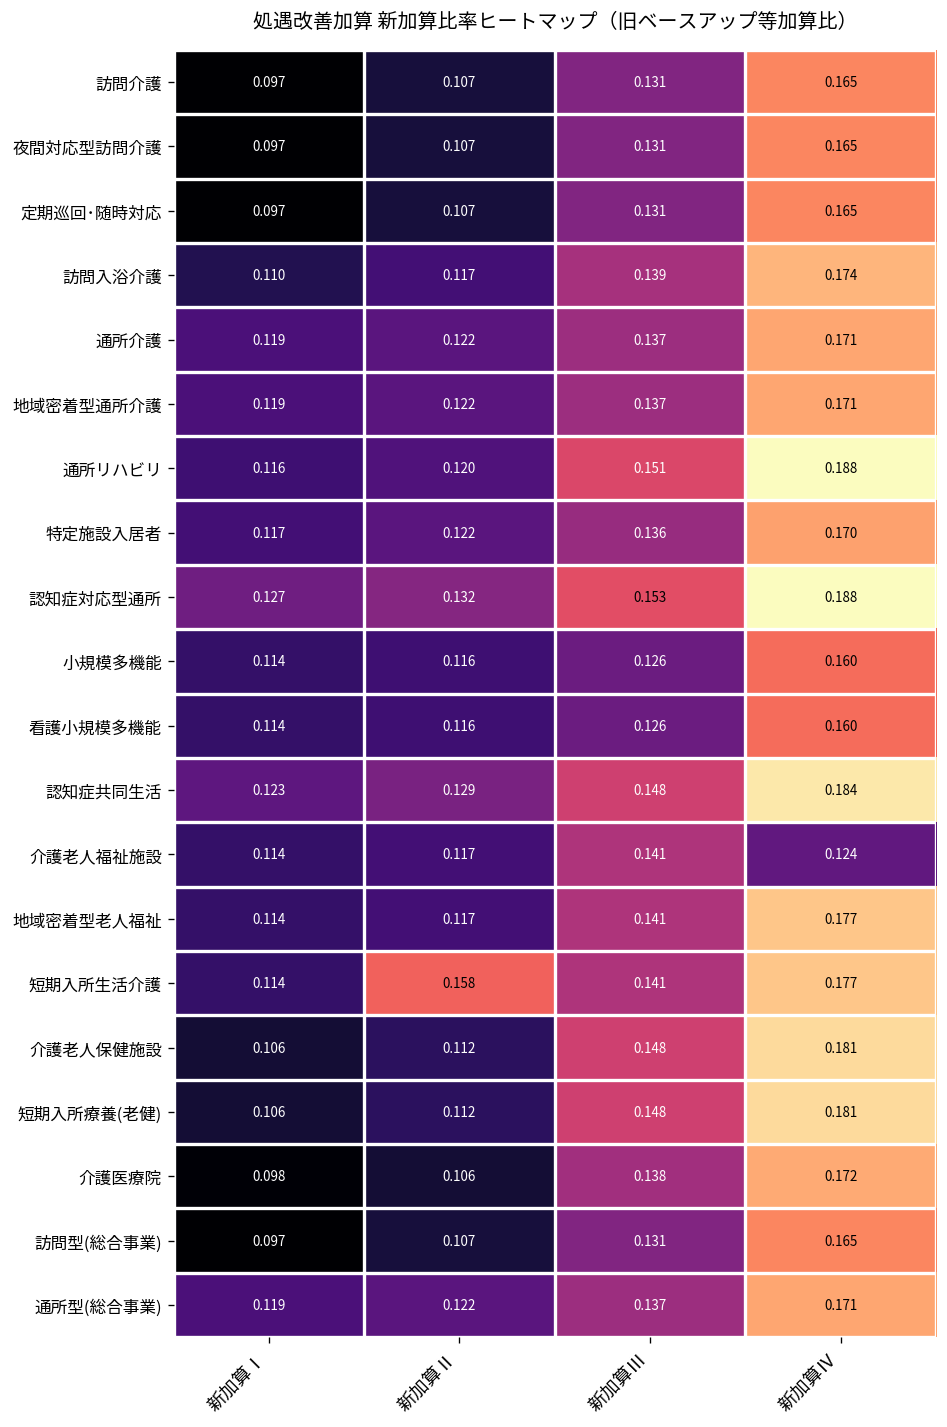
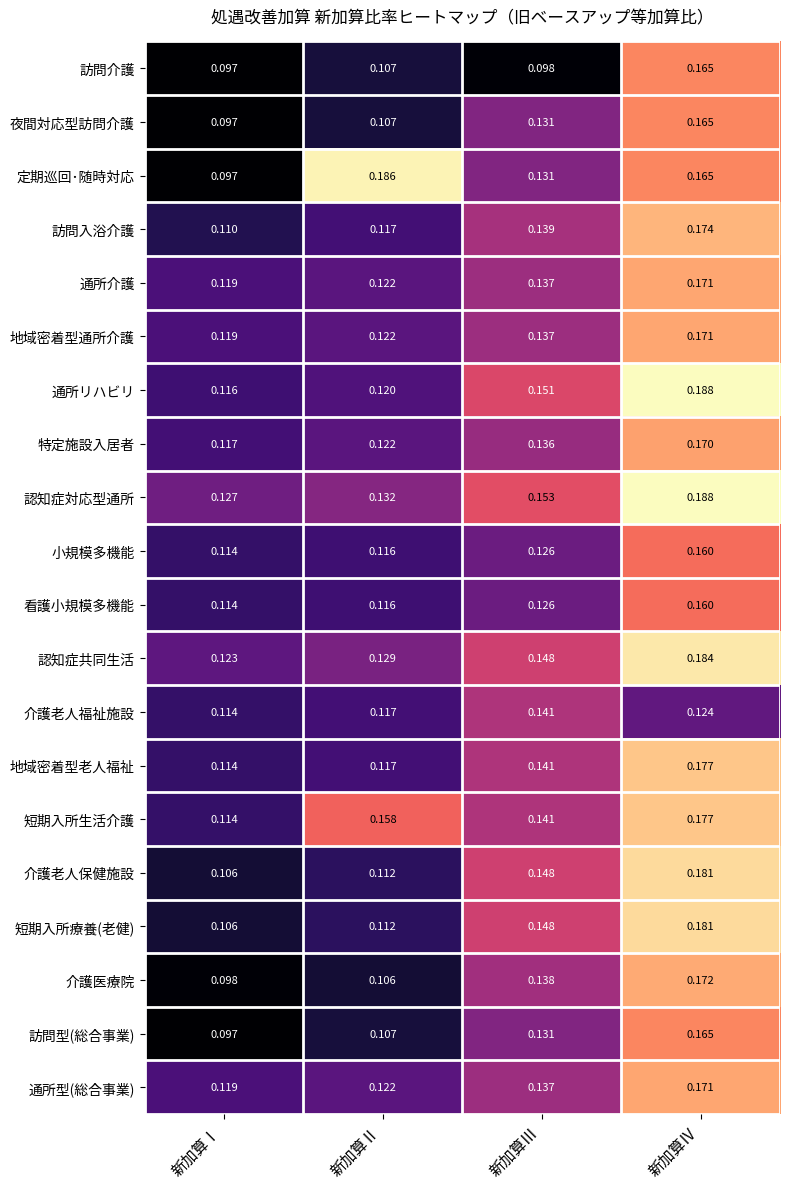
  {
    "訪問介護": {
      "新加算Ⅰ": 0.097,
      "新加算Ⅱ": 0.107,
-     "新加算Ⅲ": 0.131,
+     "新加算Ⅲ": 0.098,
      "新加算Ⅳ": 0.165
    },
    "夜間対応型訪問介護": {
      "新加算Ⅰ": 0.097,
      "新加算Ⅱ": 0.107,
      "新加算Ⅲ": 0.131,
      "新加算Ⅳ": 0.165
    },
    "定期巡回･随時対応": {
      "新加算Ⅰ": 0.097,
-     "新加算Ⅱ": 0.107,
+     "新加算Ⅱ": 0.186,
      "新加算Ⅲ": 0.131,
      "新加算Ⅳ": 0.165
    },
    "訪問入浴介護": {
      "新加算Ⅰ": 0.110,
      "新加算Ⅱ": 0.117,
      "新加算Ⅲ": 0.139,
      "新加算Ⅳ": 0.174
    },
    "通所介護": {
      "新加算Ⅰ": 0.119,
      "新加算Ⅱ": 0.122,
      "新加算Ⅲ": 0.137,
      "新加算Ⅳ": 0.171
    },
    "地域密着型通所介護": {
      "新加算Ⅰ": 0.119,
      "新加算Ⅱ": 0.122,
      "新加算Ⅲ": 0.137,
      "新加算Ⅳ": 0.171
    },
    "通所リハビリ": {
      "新加算Ⅰ": 0.116,
      "新加算Ⅱ": 0.120,
      "新加算Ⅲ": 0.151,
      "新加算Ⅳ": 0.188
    },
    "特定施設入居者": {
      "新加算Ⅰ": 0.117,
      "新加算Ⅱ": 0.122,
      "新加算Ⅲ": 0.136,
      "新加算Ⅳ": 0.170
    },
    "認知症対応型通所": {
      "新加算Ⅰ": 0.127,
      "新加算Ⅱ": 0.132,
      "新加算Ⅲ": 0.153,
      "新加算Ⅳ": 0.188
    },
    "小規模多機能": {
      "新加算Ⅰ": 0.114,
      "新加算Ⅱ": 0.116,
      "新加算Ⅲ": 0.126,
      "新加算Ⅳ": 0.160
    },
    "看護小規模多機能": {
      "新加算Ⅰ": 0.114,
      "新加算Ⅱ": 0.116,
      "新加算Ⅲ": 0.126,
      "新加算Ⅳ": 0.160
    },
    "認知症共同生活": {
      "新加算Ⅰ": 0.123,
      "新加算Ⅱ": 0.129,
      "新加算Ⅲ": 0.148,
      "新加算Ⅳ": 0.184
    },
    "介護老人福祉施設": {
      "新加算Ⅰ": 0.114,
      "新加算Ⅱ": 0.117,
      "新加算Ⅲ": 0.141,
      "新加算Ⅳ": 0.124
    },
    "地域密着型老人福祉": {
      "新加算Ⅰ": 0.114,
      "新加算Ⅱ": 0.117,
      "新加算Ⅲ": 0.141,
      "新加算Ⅳ": 0.177
    },
    "短期入所生活介護": {
      "新加算Ⅰ": 0.114,
      "新加算Ⅱ": 0.158,
      "新加算Ⅲ": 0.141,
      "新加算Ⅳ": 0.177
    },
    "介護老人保健施設": {
      "新加算Ⅰ": 0.106,
      "新加算Ⅱ": 0.112,
      "新加算Ⅲ": 0.148,
      "新加算Ⅳ": 0.181
    },
    "短期入所療養(老健)": {
      "新加算Ⅰ": 0.106,
      "新加算Ⅱ": 0.112,
      "新加算Ⅲ": 0.148,
      "新加算Ⅳ": 0.181
    },
    "介護医療院": {
      "新加算Ⅰ": 0.098,
      "新加算Ⅱ": 0.106,
      "新加算Ⅲ": 0.138,
      "新加算Ⅳ": 0.172
    },
    "訪問型(総合事業)": {
      "新加算Ⅰ": 0.097,
      "新加算Ⅱ": 0.107,
      "新加算Ⅲ": 0.131,
      "新加算Ⅳ": 0.165
    },
    "通所型(総合事業)": {
      "新加算Ⅰ": 0.119,
      "新加算Ⅱ": 0.122,
      "新加算Ⅲ": 0.137,
      "新加算Ⅳ": 0.171
    }
  }
